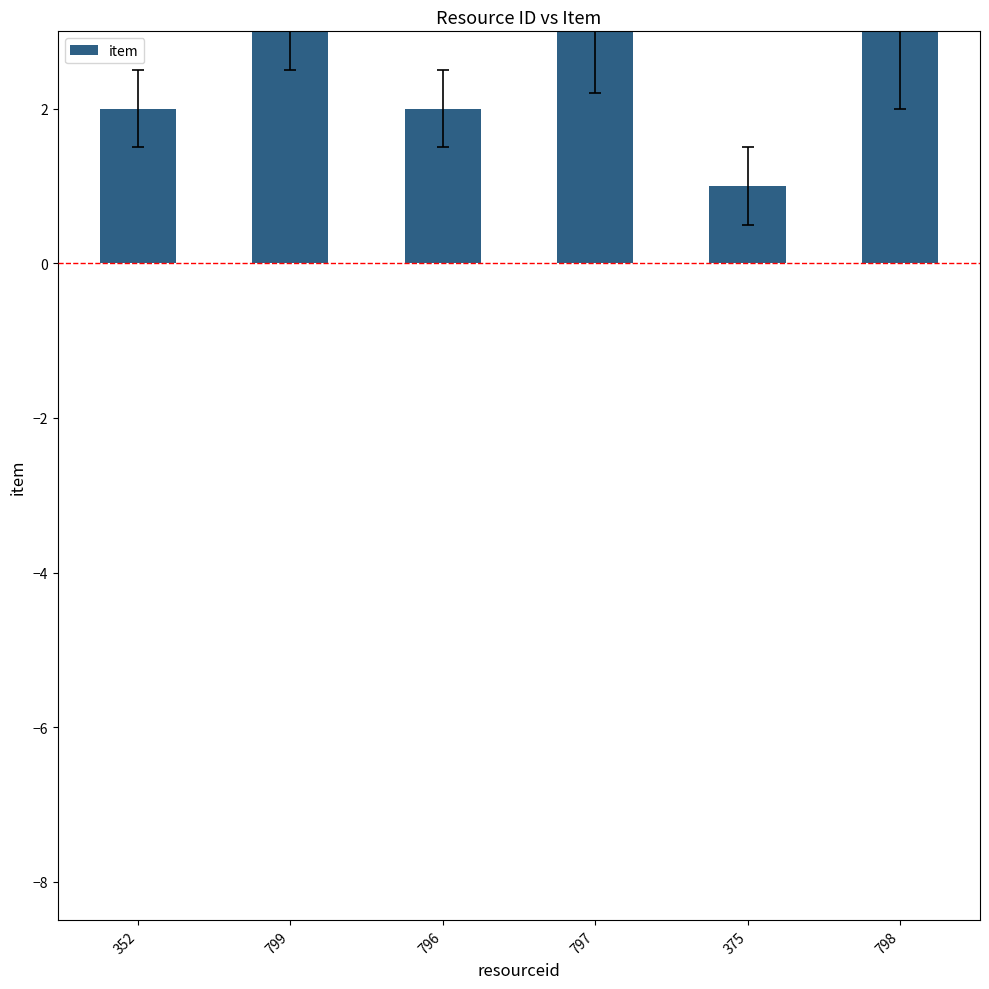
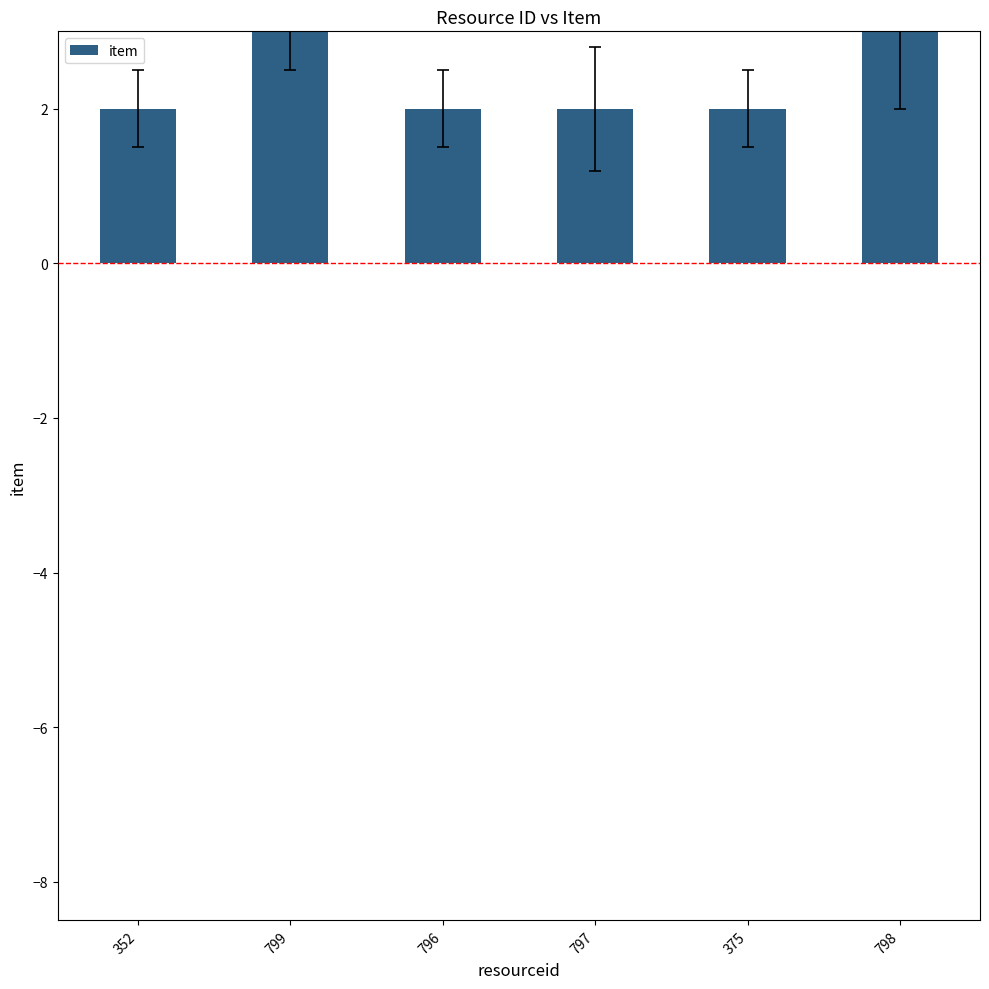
  {
    "item": {
      "352": 2,
      "796": 2,
-     "797": 3,
-     "375": 1,
+     "797": 2,
+     "375": 2,
      "798": 3
    }
  }
